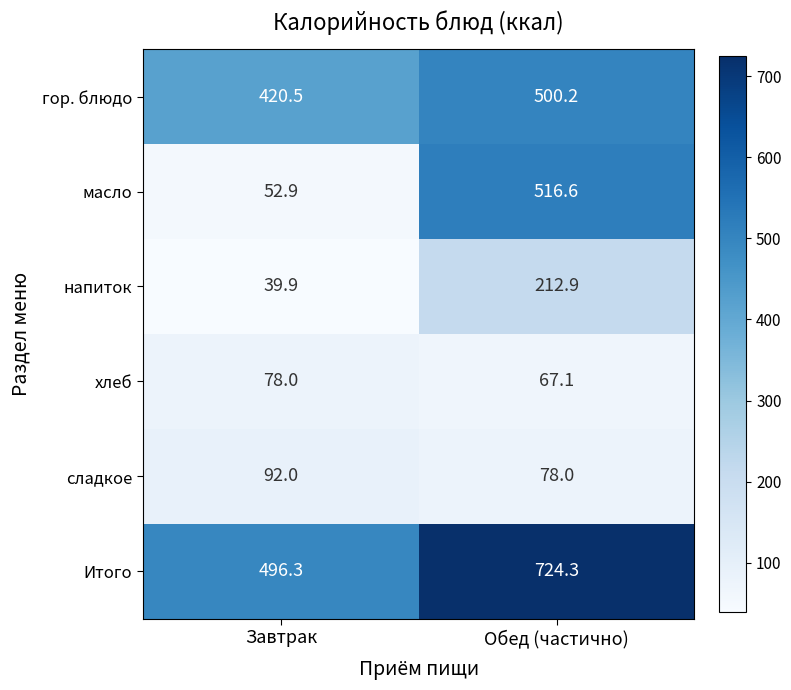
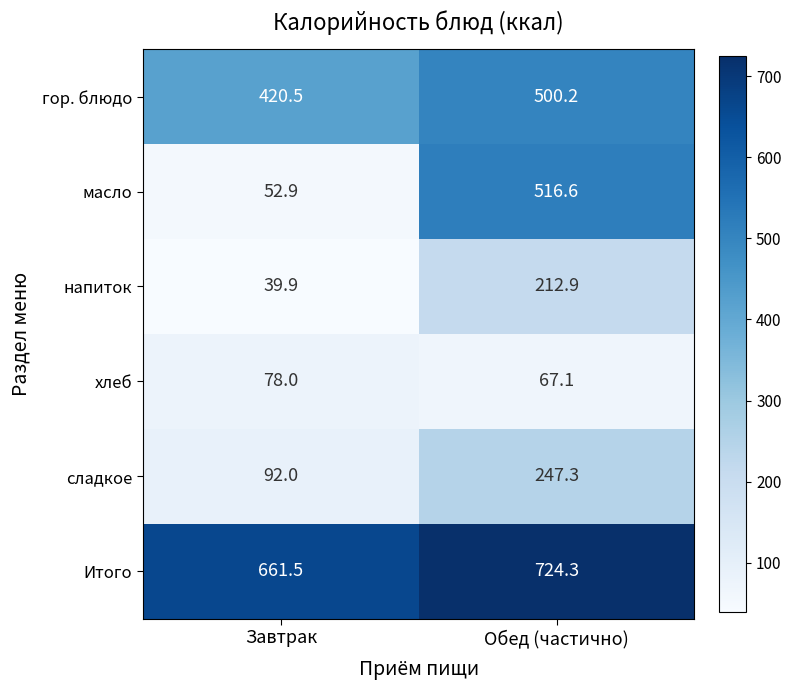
  {
    "гор. блюдо": {
      "Завтрак": 420.5,
      "Обед (частично)": 500.2
    },
    "масло": {
      "Завтрак": 52.9,
      "Обед (частично)": 516.6
    },
    "напиток": {
      "Завтрак": 39.9,
      "Обед (частично)": 212.9
    },
    "хлеб": {
      "Завтрак": 78.0,
      "Обед (частично)": 67.1
    },
    "сладкое": {
      "Завтрак": 92.0,
-     "Обед (частично)": 78.0
+     "Обед (частично)": 247.3
    },
    "Итого": {
-     "Завтрак": 496.3,
+     "Завтрак": 661.5,
      "Обед (частично)": 724.3
    }
  }
